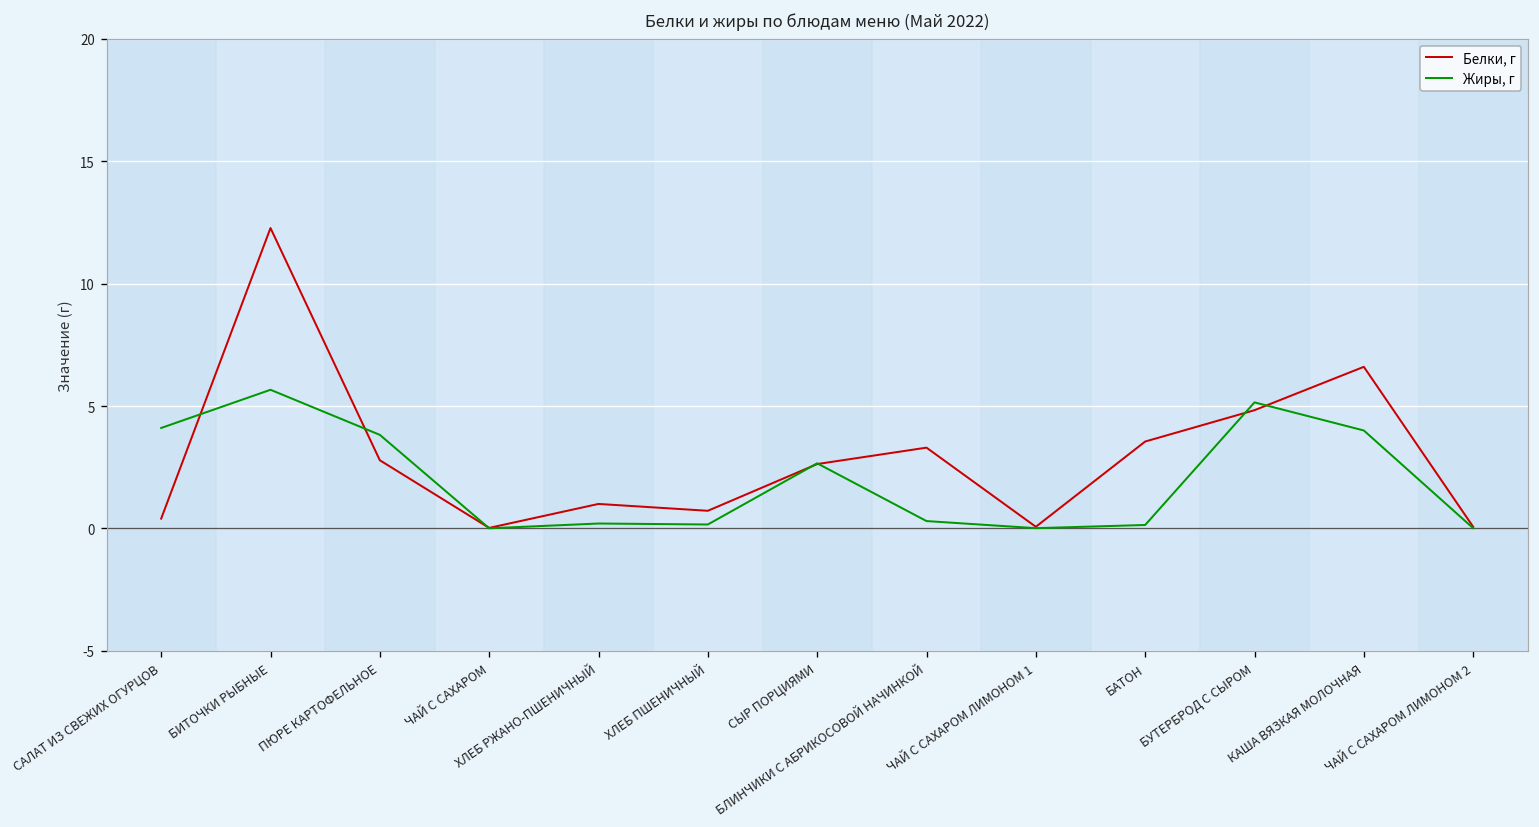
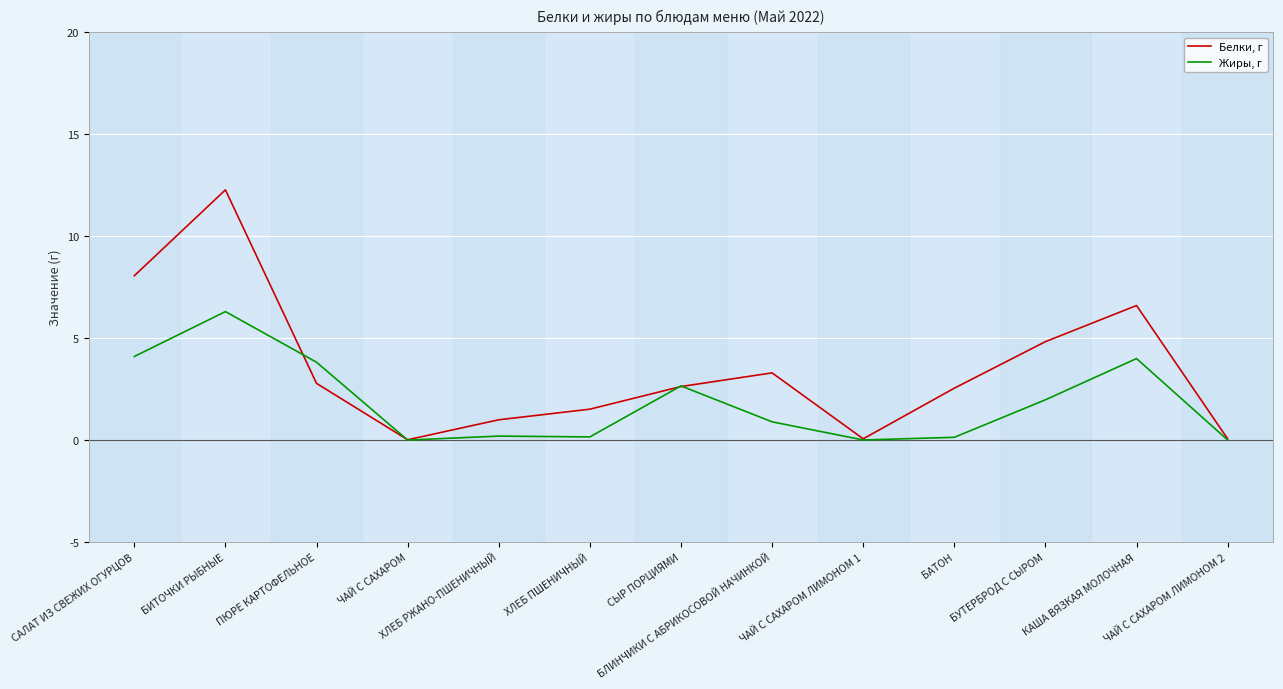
  {
    "Белки, г": {
-     "САЛАТ ИЗ СВЕЖИХ ОГУРЦОВ": 0.4,
+     "САЛАТ ИЗ СВЕЖИХ ОГУРЦОВ": 8.1,
      "БИТОЧКИ РЫБНЫЕ": 12.3,
      "ПЮРЕ КАРТОФЕЛЬНОЕ": 2.8,
      "ХЛЕБ РЖАНО-ПШЕНИЧНЫЙ": 1.0,
-     "ХЛЕБ ПШЕНИЧНЫЙ": 0.7,
+     "ХЛЕБ ПШЕНИЧНЫЙ": 1.5,
      "БЛИНЧИКИ С АБРИКОСОВОЙ НАЧИНКОЙ": 3.3,
-     "БАТОН": 3.6,
+     "БАТОН": 2.6,
      "БУТЕРБРОД С СЫРОМ": 4.8,
      "КАША ВЯЗКАЯ МОЛОЧНАЯ": 6.6
    },
    "Жиры, г": {
      "САЛАТ ИЗ СВЕЖИХ ОГУРЦОВ": 4.1,
-     "БИТОЧКИ РЫБНЫЕ": 5.7,
+     "БИТОЧКИ РЫБНЫЕ": 6.3,
      "ПЮРЕ КАРТОФЕЛЬНОЕ": 3.8,
      "ХЛЕБ РЖАНО-ПШЕНИЧНЫЙ": 0.2,
      "ХЛЕБ ПШЕНИЧНЫЙ": 0.2,
-     "БЛИНЧИКИ С АБРИКОСОВОЙ НАЧИНКОЙ": 0.3,
+     "БЛИНЧИКИ С АБРИКОСОВОЙ НАЧИНКОЙ": 0.9,
      "БАТОН": 0.1,
-     "БУТЕРБРОД С СЫРОМ": 5.2,
+     "БУТЕРБРОД С СЫРОМ": 2.0,
      "КАША ВЯЗКАЯ МОЛОЧНАЯ": 4.0
    }
  }
